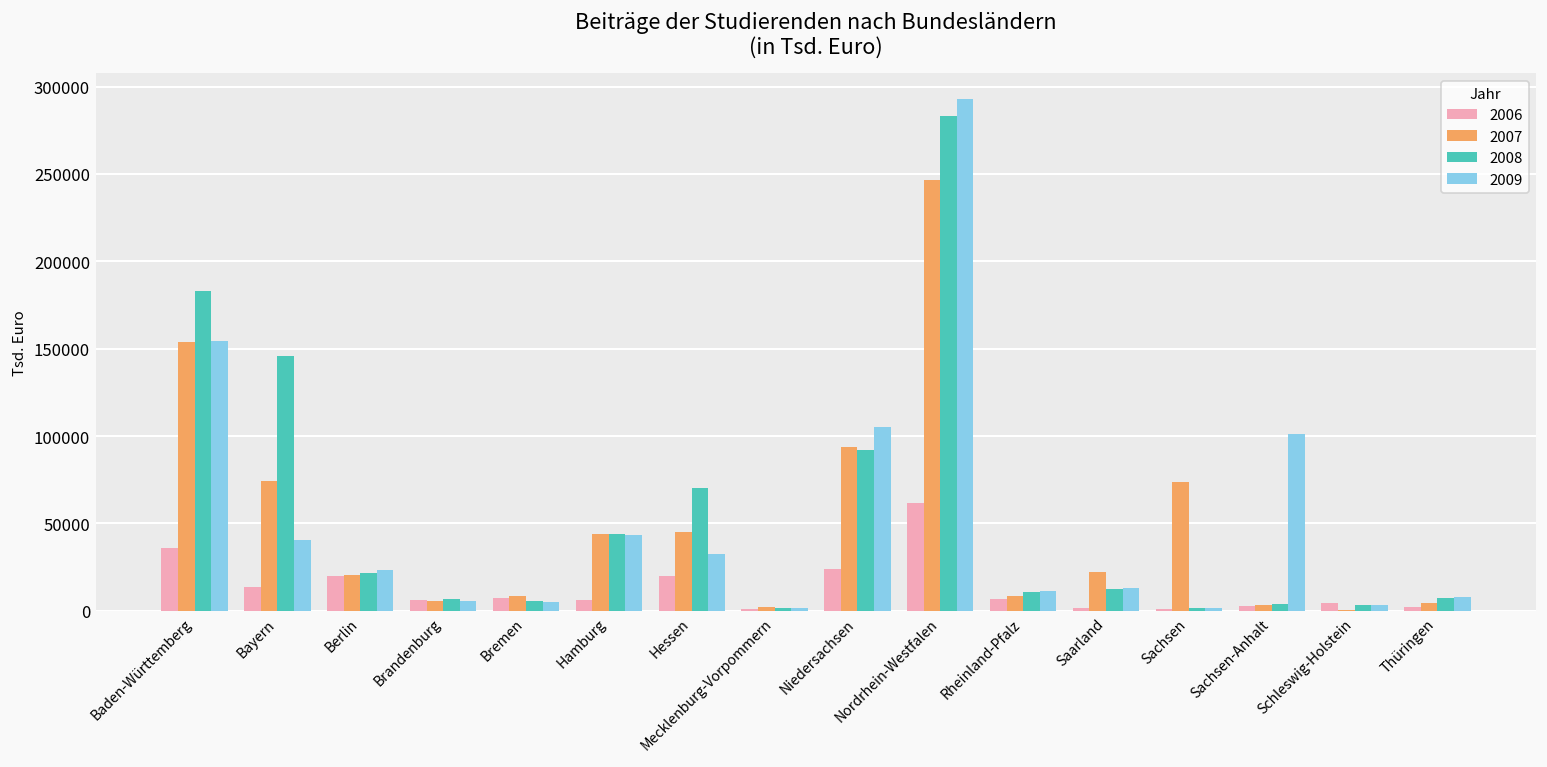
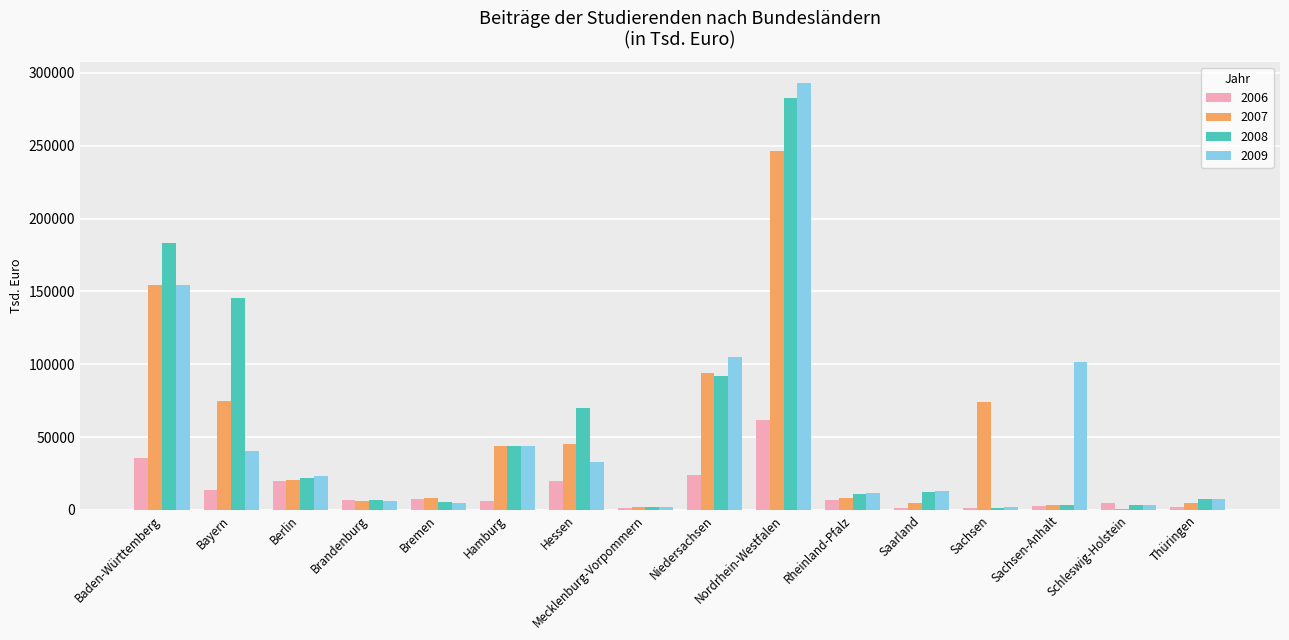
  {
    "2006": {
      "Baden-Württemberg": 36000,
      "Bayern": 14000,
      "Berlin": 20000,
      "Brandenburg": 6000,
      "Bremen": 8000,
      "Hamburg": 6000,
      "Hessen": 20000,
      "Niedersachsen": 24000,
      "Nordrhein-Westfalen": 61000,
      "Rheinland-Pfalz": 7000,
      "Sachsen-Anhalt": 3000,
      "Schleswig-Holstein": 4000,
      "Thüringen": 2000
    },
    "2007": {
      "Baden-Württemberg": 154000,
      "Bayern": 75000,
      "Berlin": 21000,
      "Brandenburg": 6000,
      "Bremen": 8000,
      "Hamburg": 44000,
      "Hessen": 45000,
      "Mecklenburg-Vorpommern": 2000,
      "Niedersachsen": 94000,
      "Nordrhein-Westfalen": 246000,
      "Rheinland-Pfalz": 8000,
-     "Saarland": 22000,
+     "Saarland": 5000,
      "Sachsen": 74000,
      "Sachsen-Anhalt": 3000,
      "Thüringen": 5000
    },
    "2008": {
      "Baden-Württemberg": 183000,
      "Bayern": 146000,
      "Berlin": 22000,
      "Brandenburg": 7000,
      "Bremen": 5000,
      "Hamburg": 44000,
      "Hessen": 70000,
      "Niedersachsen": 92000,
      "Nordrhein-Westfalen": 283000,
      "Rheinland-Pfalz": 11000,
      "Saarland": 12000,
      "Sachsen-Anhalt": 4000,
      "Schleswig-Holstein": 3000,
      "Thüringen": 8000
    },
    "2009": {
      "Baden-Württemberg": 154000,
      "Bayern": 41000,
      "Berlin": 23000,
      "Brandenburg": 6000,
      "Bremen": 5000,
      "Hamburg": 44000,
      "Hessen": 33000,
      "Mecklenburg-Vorpommern": 2000,
      "Niedersachsen": 105000,
      "Nordrhein-Westfalen": 293000,
      "Rheinland-Pfalz": 12000,
      "Saarland": 13000,
      "Sachsen-Anhalt": 101000,
      "Schleswig-Holstein": 4000,
      "Thüringen": 8000
    }
  }
